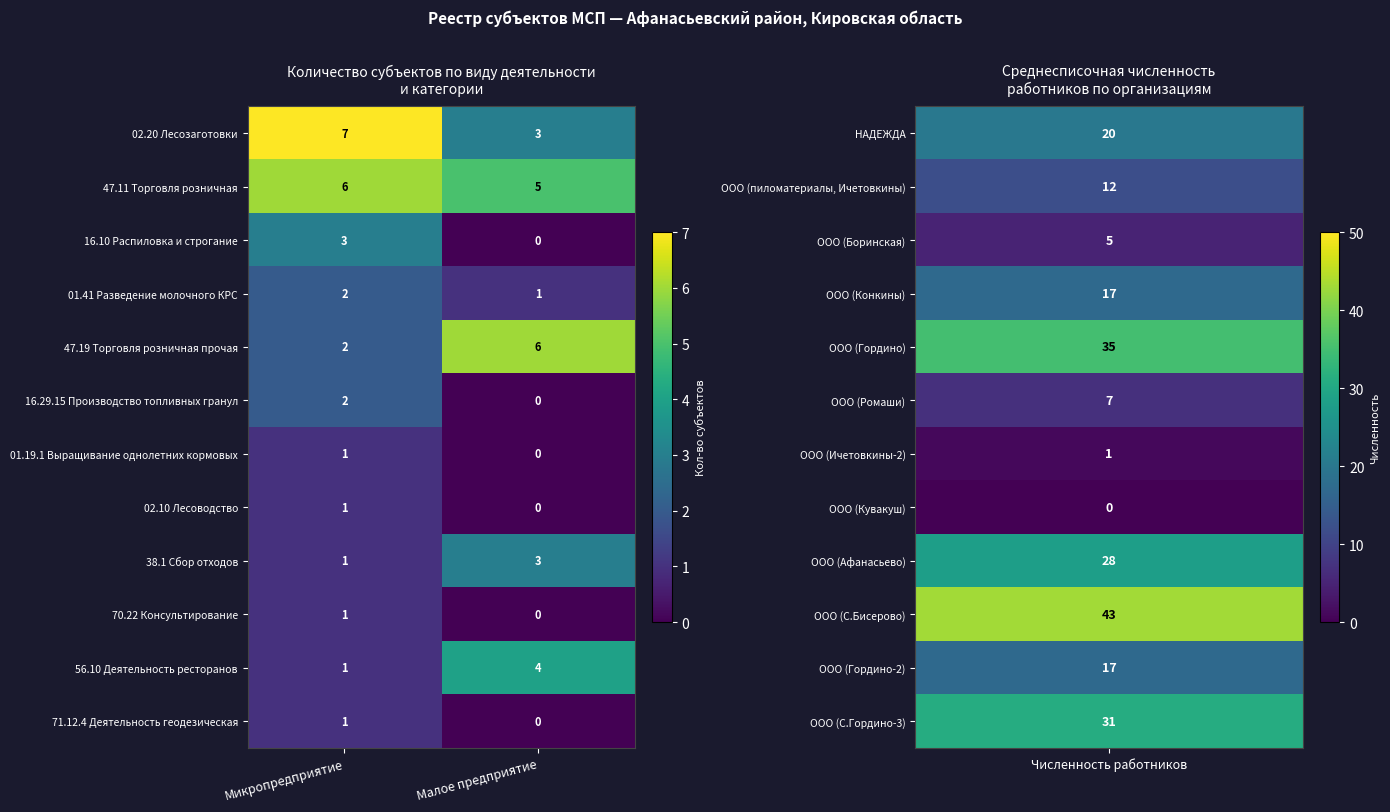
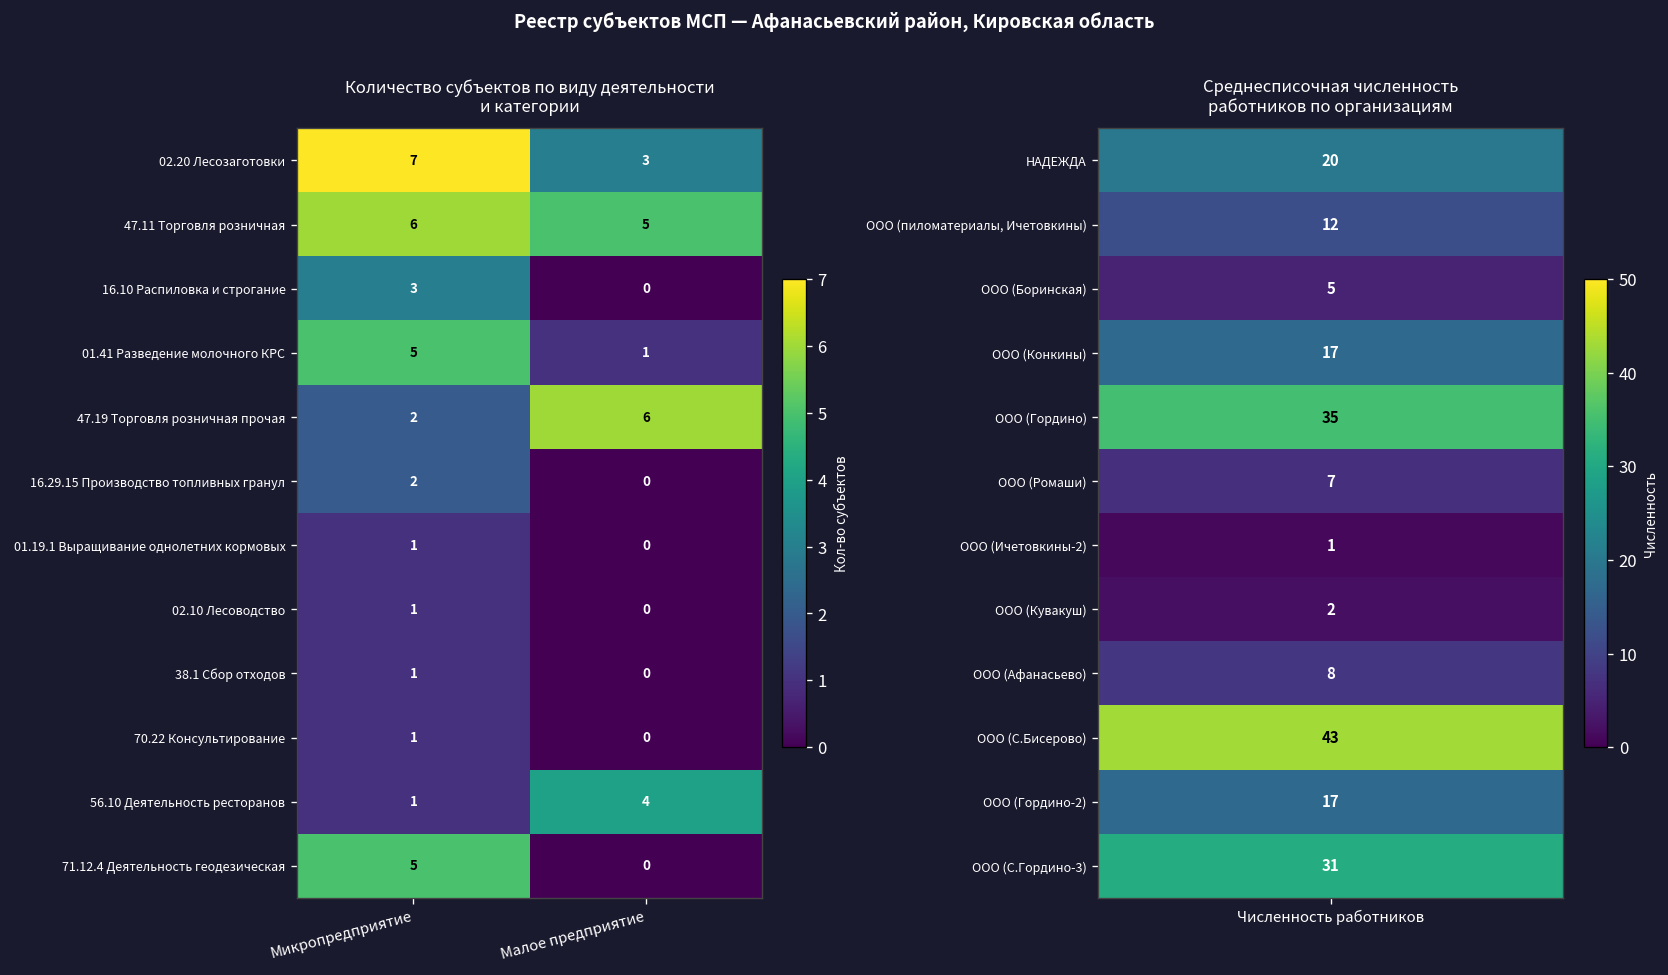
  {
    "Количество субъектов по виду деятельности и категории": {
      "02.20 Лесозаготовки": {
        "Микропредприятие": 7,
        "Малое предприятие": 3
      },
      "47.11 Торговля розничная": {
        "Микропредприятие": 6,
        "Малое предприятие": 5
      },
      "16.10 Распиловка и строгание": {
        "Микропредприятие": 3,
        "Малое предприятие": 0
      },
      "01.41 Разведение молочного КРС": {
-       "Микропредприятие": 2,
+       "Микропредприятие": 5,
        "Малое предприятие": 1
      },
      "47.19 Торговля розничная прочая": {
        "Микропредприятие": 2,
        "Малое предприятие": 6
      },
      "16.29.15 Производство топливных гранул": {
        "Микропредприятие": 2,
        "Малое предприятие": 0
      },
      "01.19.1 Выращивание однолетних кормовых": {
        "Микропредприятие": 1,
        "Малое предприятие": 0
      },
      "02.10 Лесоводство": {
        "Микропредприятие": 1,
        "Малое предприятие": 0
      },
      "38.1 Сбор отходов": {
        "Микропредприятие": 1,
-       "Малое предприятие": 3
+       "Малое предприятие": 0
      },
      "70.22 Консультирование": {
        "Микропредприятие": 1,
        "Малое предприятие": 0
      },
      "56.10 Деятельность ресторанов": {
        "Микропредприятие": 1,
        "Малое предприятие": 4
      },
      "71.12.4 Деятельность геодезическая": {
-       "Микропредприятие": 1,
+       "Микропредприятие": 5,
        "Малое предприятие": 0
      }
    },
    "Среднесписочная численность работников по организациям": {
      "НАДЕЖДА": {
        "Численность работников": 20
      },
      "ООО (пиломатериалы, Ичетовкины)": {
        "Численность работников": 12
      },
      "ООО (Боринская)": {
        "Численность работников": 5
      },
      "ООО (Конкины)": {
        "Численность работников": 17
      },
      "ООО (Гордино)": {
        "Численность работников": 35
      },
      "ООО (Ромаши)": {
        "Численность работников": 7
      },
      "ООО (Ичетовкины-2)": {
        "Численность работников": 1
      },
      "ООО (Кувакуш)": {
-       "Численность работников": 0
+       "Численность работников": 2
      },
      "ООО (Афанасьево)": {
-       "Численность работников": 28
+       "Численность работников": 8
      },
      "ООО (С.Бисерово)": {
        "Численность работников": 43
      },
      "ООО (Гордино-2)": {
        "Численность работников": 17
      },
      "ООО (С.Гордино-3)": {
        "Численность работников": 31
      }
    }
  }
